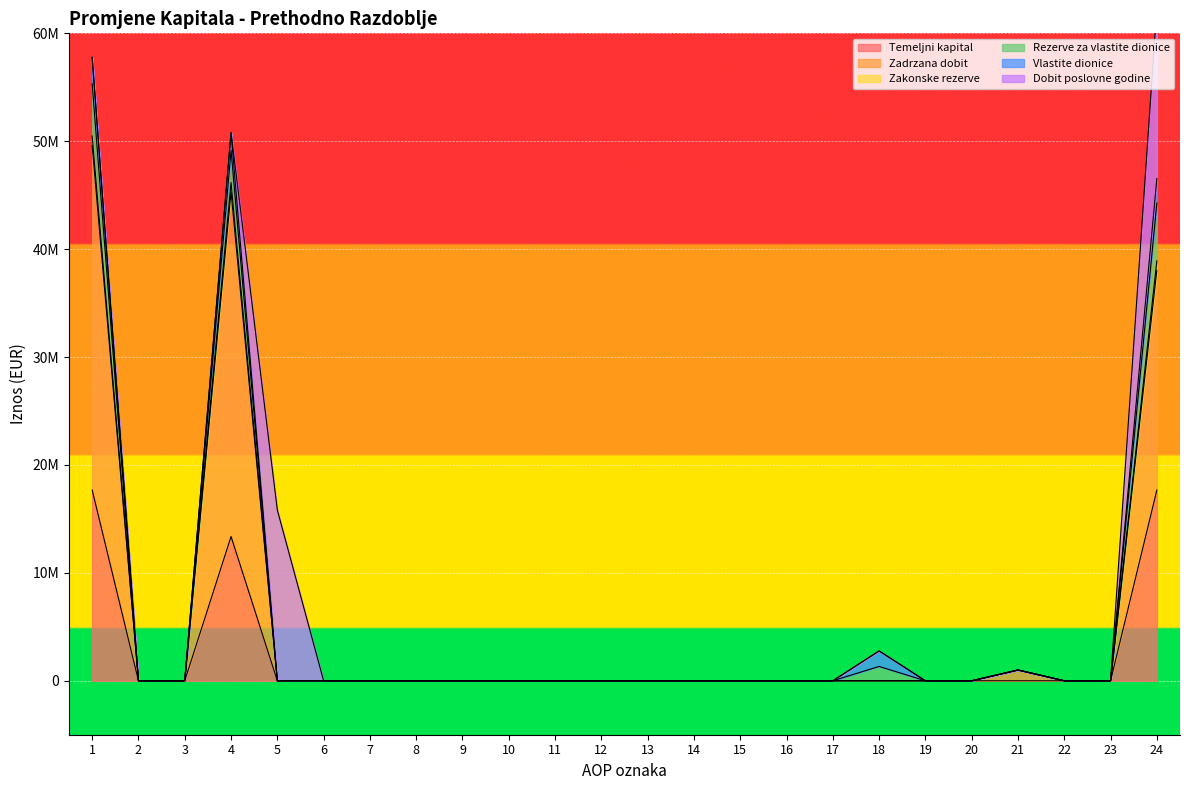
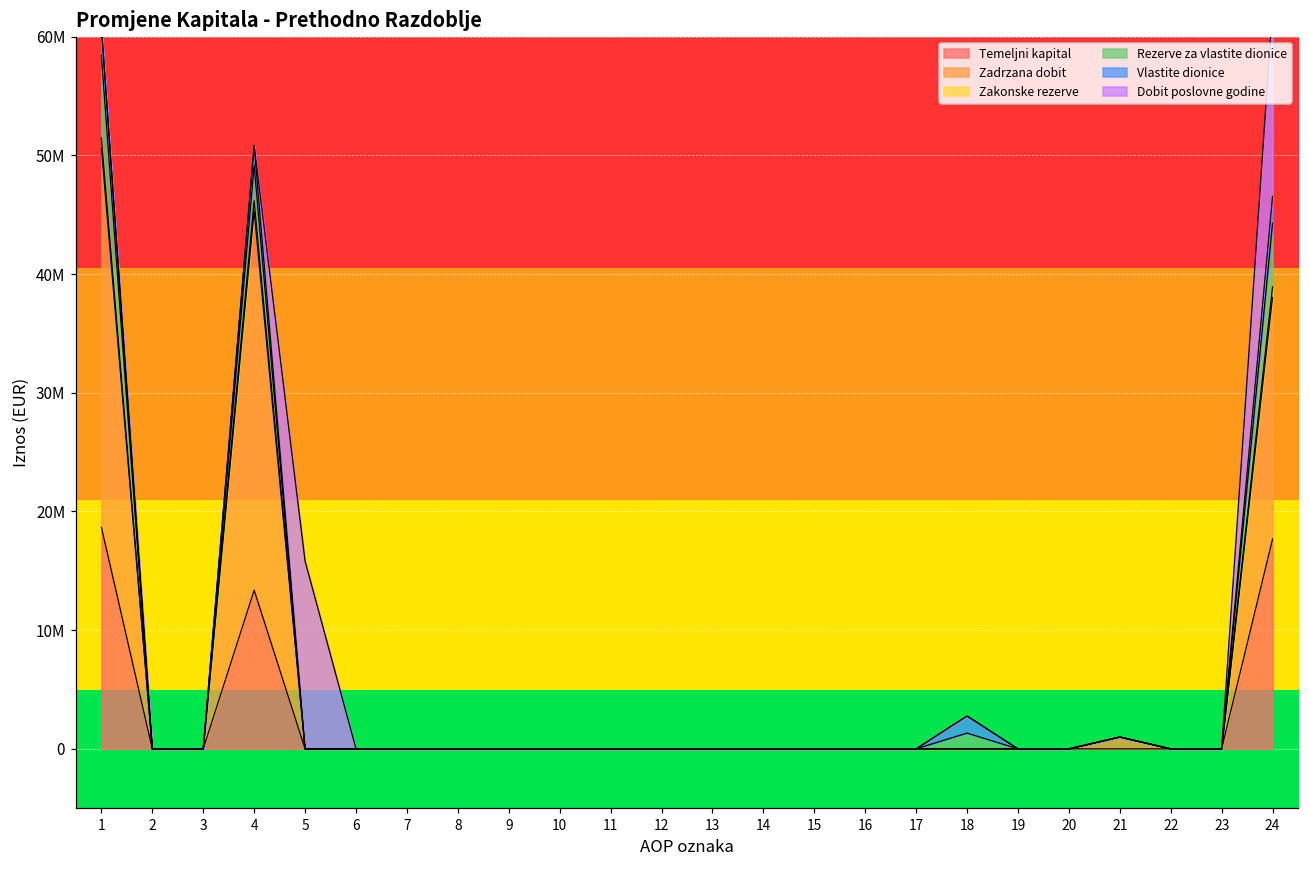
  {
    "Temeljni kapital": {
-     "1": 17700000,
+     "1": 18700000,
      "4": 13400000,
      "21": 0,
      "24": 17700000
    },
    "Rezerve za vlastite dionice": {
-     "1": 4800000,
+     "1": 6900000,
      "4": 3000000,
      "18": 1300000,
      "24": 5400000
    },
    "Vlastite dionice": {
      "24": 2300000
    },
    "Dobit poslovne godine": {
      "5": 15800000
    }
  }
